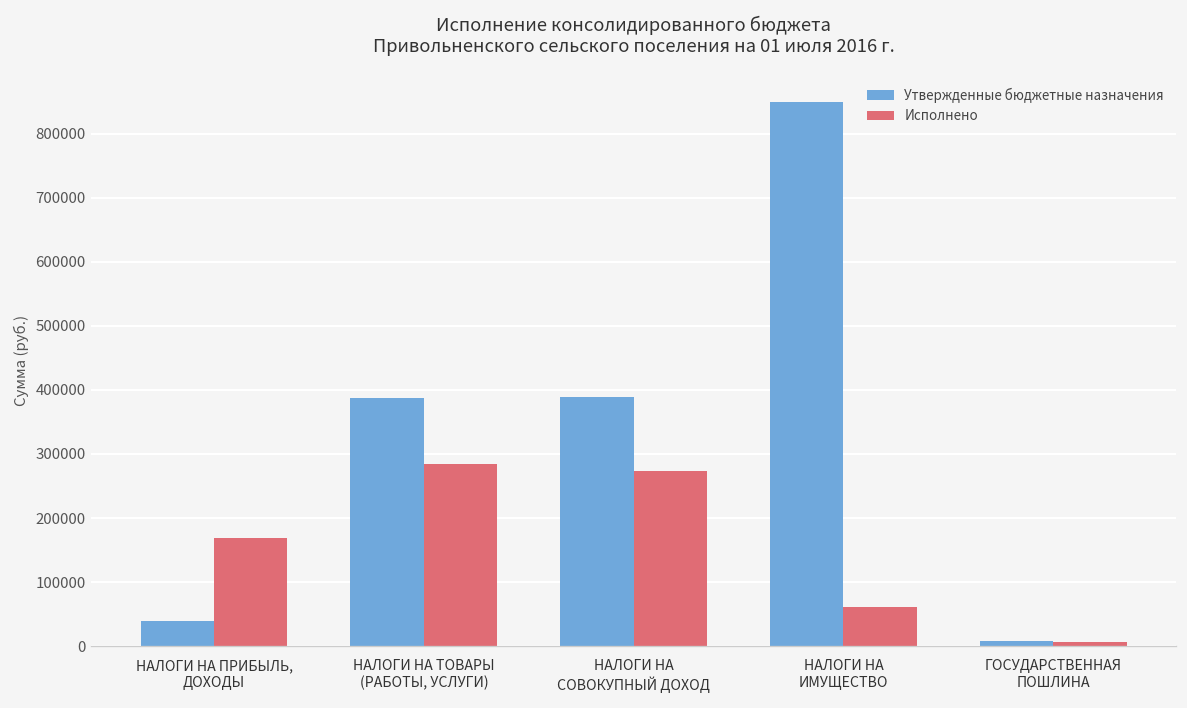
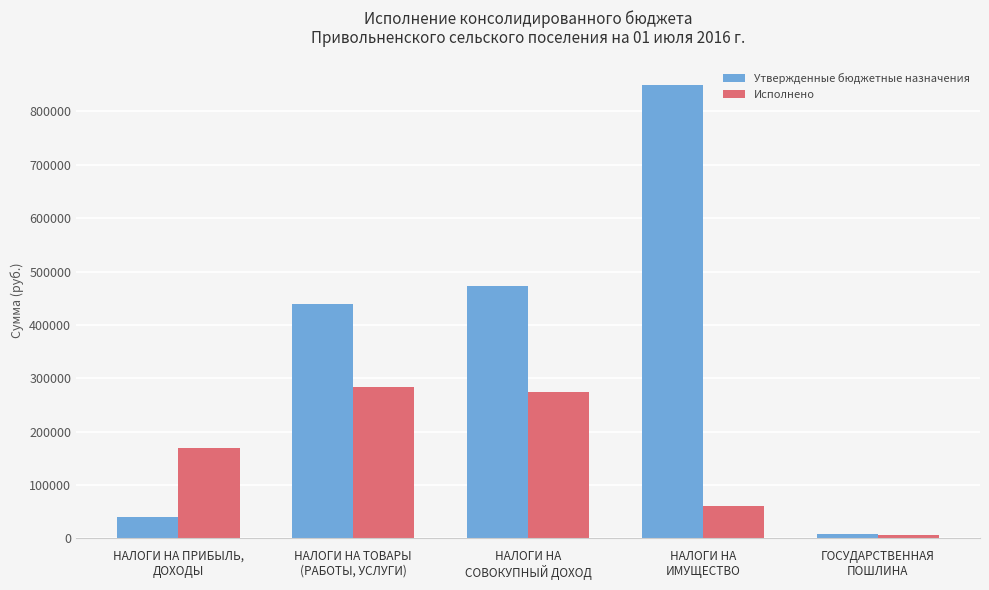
  {
    "Утвержденные бюджетные назначения": {
      "НАЛОГИ НА ПРИБЫЛЬ, ДОХОДЫ": 40000,
-     "НАЛОГИ НА ТОВАРЫ (РАБОТЫ, УСЛУГИ)": 390000,
-     "НАЛОГИ НА СОВОКУПНЫЙ ДОХОД": 390000,
+     "НАЛОГИ НА ТОВАРЫ (РАБОТЫ, УСЛУГИ)": 440000,
+     "НАЛОГИ НА СОВОКУПНЫЙ ДОХОД": 470000,
      "НАЛОГИ НА ИМУЩЕСТВО": 850000,
      "ГОСУДАРСТВЕННАЯ ПОШЛИНА": 10000
    },
    "Исполнено": {
      "НАЛОГИ НА ПРИБЫЛЬ, ДОХОДЫ": 170000,
      "НАЛОГИ НА ТОВАРЫ (РАБОТЫ, УСЛУГИ)": 280000,
      "НАЛОГИ НА СОВОКУПНЫЙ ДОХОД": 270000,
      "НАЛОГИ НА ИМУЩЕСТВО": 60000,
      "ГОСУДАРСТВЕННАЯ ПОШЛИНА": 10000
    }
  }
